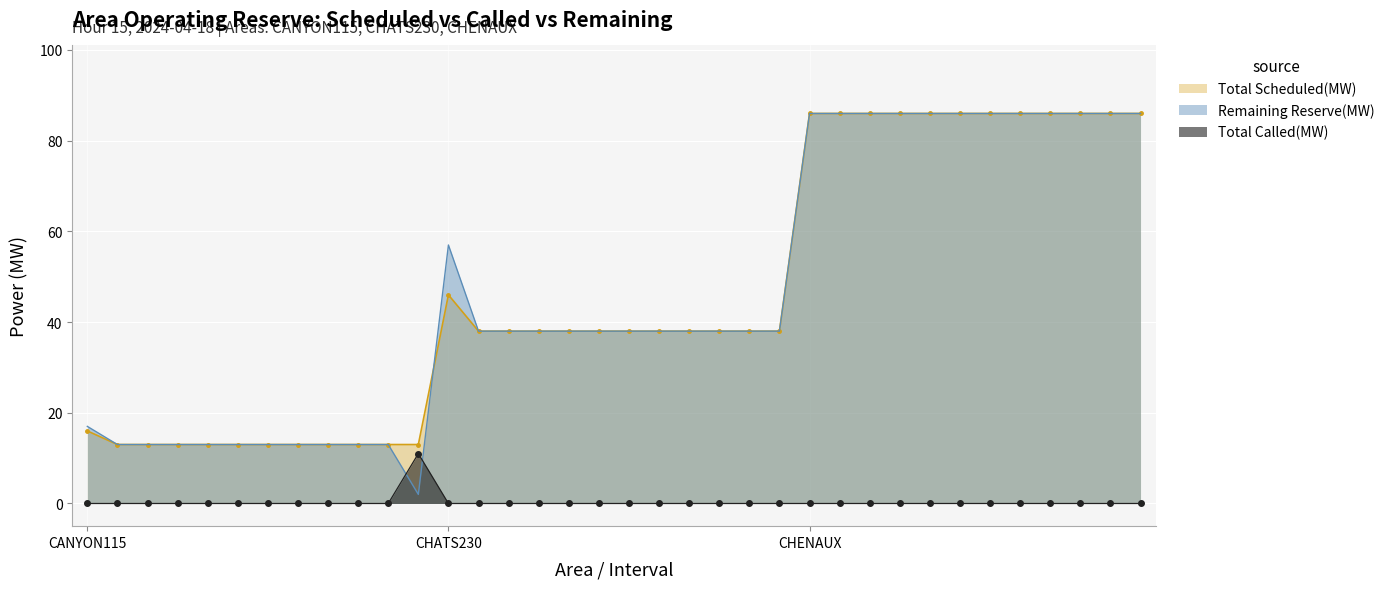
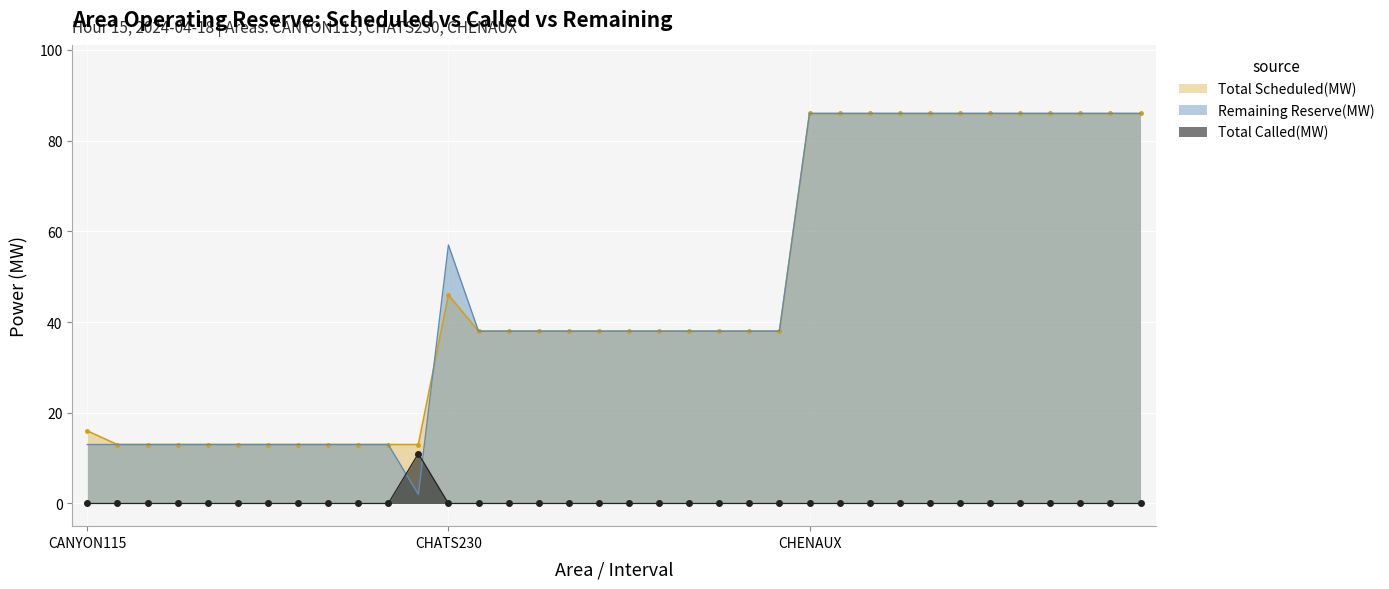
  {
    "Total Scheduled(MW)": {
      "CANYON115": 16,
      "CHATS230": 46
    },
    "Remaining Reserve(MW)": {
-     "CANYON115": 17,
+     "CANYON115": 13,
      "CHATS230": 57
    },
    "Total Called(MW)": {
      "CANYON115": 0,
      "CHATS230": 0,
      "CHENAUX": 0
    }
  }
